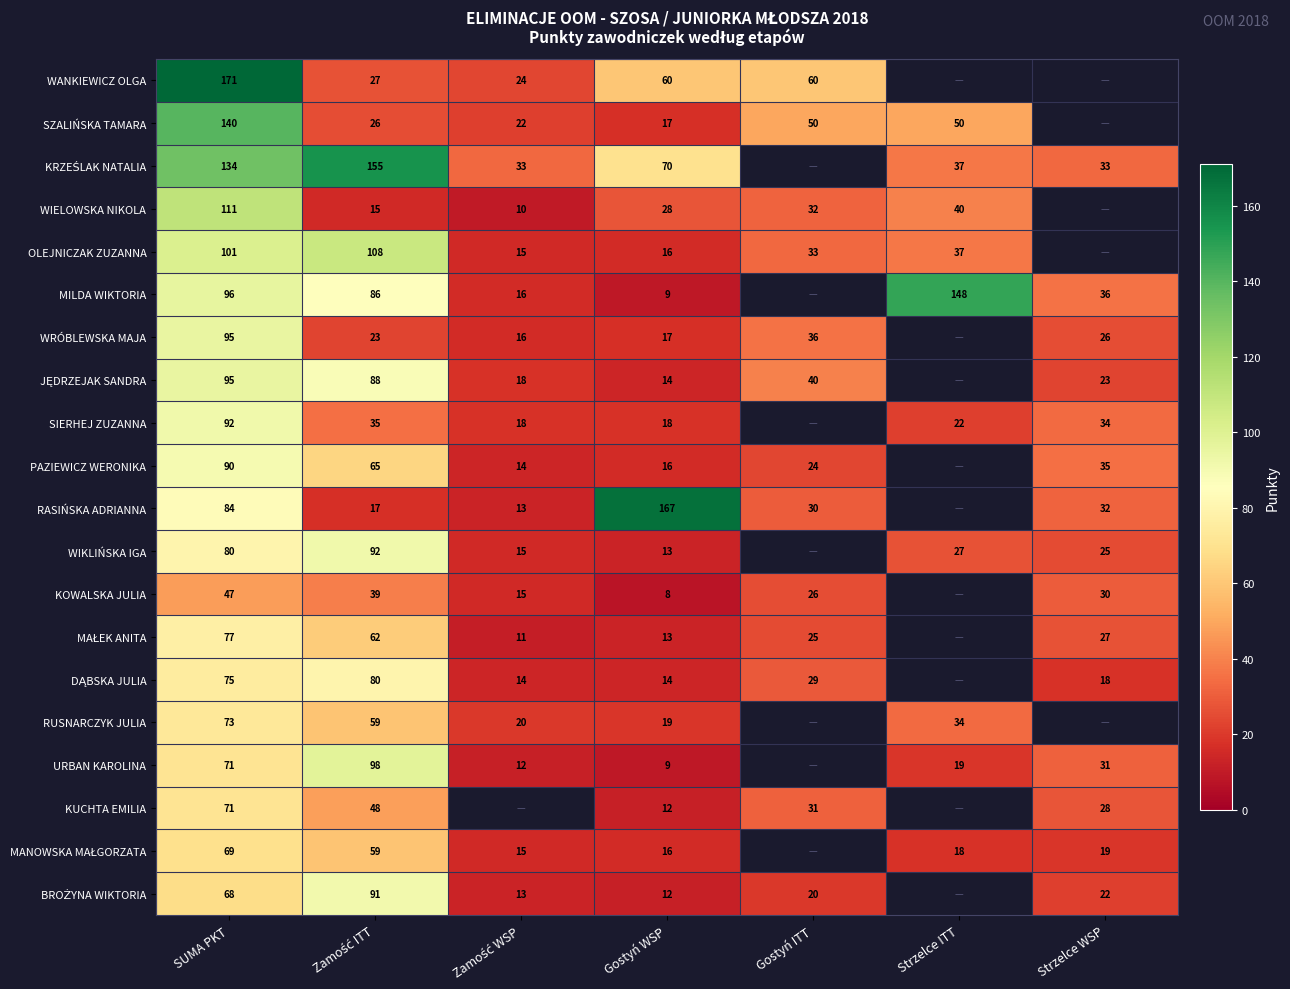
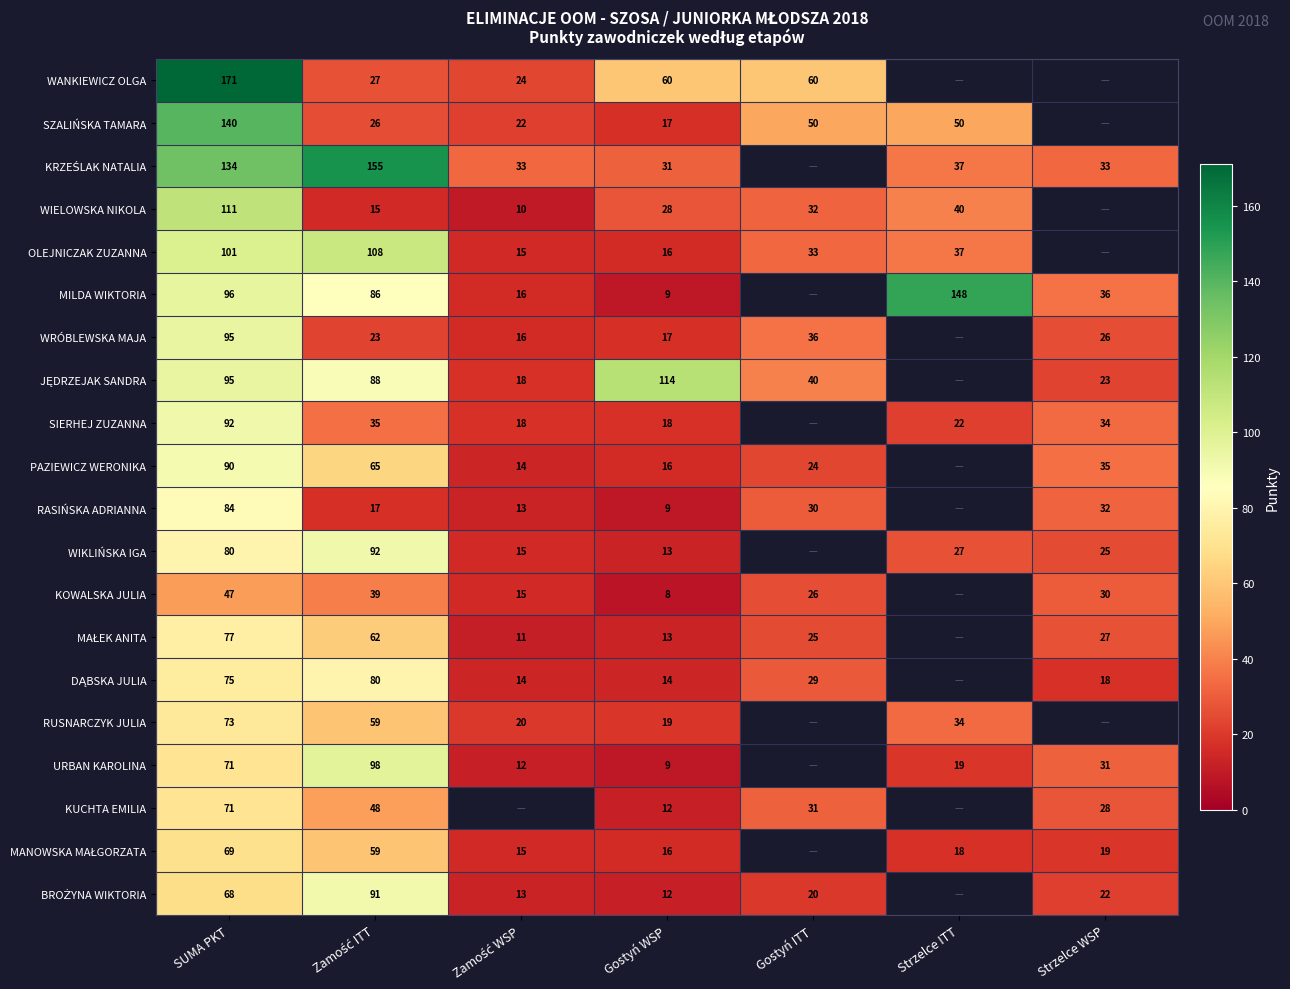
  {
    "WANKIEWICZ OLGA": {
      "SUMA PKT": 171,
      "Zamość ITT": 27,
      "Zamość WSP": 24,
      "Gostyń WSP": 60,
      "Gostyń ITT": 60
    },
    "SZALIŃSKA TAMARA": {
      "SUMA PKT": 140,
      "Zamość ITT": 26,
      "Zamość WSP": 22,
      "Gostyń WSP": 17,
      "Gostyń ITT": 50,
      "Strzelce ITT": 50
    },
    "KRZEŚLAK NATALIA": {
      "SUMA PKT": 134,
      "Zamość ITT": 155,
      "Zamość WSP": 33,
-     "Gostyń WSP": 70,
+     "Gostyń WSP": 31,
      "Strzelce ITT": 37,
      "Strzelce WSP": 33
    },
    "WIELOWSKA NIKOLA": {
      "SUMA PKT": 111,
      "Zamość ITT": 15,
      "Zamość WSP": 10,
      "Gostyń WSP": 28,
      "Gostyń ITT": 32,
      "Strzelce ITT": 40
    },
    "OLEJNICZAK ZUZANNA": {
      "SUMA PKT": 101,
      "Zamość ITT": 108,
      "Zamość WSP": 15,
      "Gostyń WSP": 16,
      "Gostyń ITT": 33,
      "Strzelce ITT": 37
    },
    "MILDA WIKTORIA": {
      "SUMA PKT": 96,
      "Zamość ITT": 86,
      "Zamość WSP": 16,
      "Gostyń WSP": 9,
      "Strzelce ITT": 148,
      "Strzelce WSP": 36
    },
    "WRÓBLEWSKA MAJA": {
      "SUMA PKT": 95,
      "Zamość ITT": 23,
      "Zamość WSP": 16,
      "Gostyń WSP": 17,
      "Gostyń ITT": 36,
      "Strzelce WSP": 26
    },
    "JĘDRZEJAK SANDRA": {
      "SUMA PKT": 95,
      "Zamość ITT": 88,
      "Zamość WSP": 18,
-     "Gostyń WSP": 14,
+     "Gostyń WSP": 114,
      "Gostyń ITT": 40,
      "Strzelce WSP": 23
    },
    "SIERHEJ ZUZANNA": {
      "SUMA PKT": 92,
      "Zamość ITT": 35,
      "Zamość WSP": 18,
      "Gostyń WSP": 18,
      "Strzelce ITT": 22,
      "Strzelce WSP": 34
    },
    "PAZIEWICZ WERONIKA": {
      "SUMA PKT": 90,
      "Zamość ITT": 65,
      "Zamość WSP": 14,
      "Gostyń WSP": 16,
      "Gostyń ITT": 24,
      "Strzelce WSP": 35
    },
    "RASIŃSKA ADRIANNA": {
      "SUMA PKT": 84,
      "Zamość ITT": 17,
      "Zamość WSP": 13,
-     "Gostyń WSP": 167,
+     "Gostyń WSP": 9,
      "Gostyń ITT": 30,
      "Strzelce WSP": 32
    },
    "WIKLIŃSKA IGA": {
      "SUMA PKT": 80,
      "Zamość ITT": 92,
      "Zamość WSP": 15,
      "Gostyń WSP": 13,
      "Strzelce ITT": 27,
      "Strzelce WSP": 25
    },
    "KOWALSKA JULIA": {
      "SUMA PKT": 47,
      "Zamość ITT": 39,
      "Zamość WSP": 15,
      "Gostyń WSP": 8,
      "Gostyń ITT": 26,
      "Strzelce WSP": 30
    },
    "MAŁEK ANITA": {
      "SUMA PKT": 77,
      "Zamość ITT": 62,
      "Zamość WSP": 11,
      "Gostyń WSP": 13,
      "Gostyń ITT": 25,
      "Strzelce WSP": 27
    },
    "DĄBSKA JULIA": {
      "SUMA PKT": 75,
      "Zamość ITT": 80,
      "Zamość WSP": 14,
      "Gostyń WSP": 14,
      "Gostyń ITT": 29,
      "Strzelce WSP": 18
    },
    "RUSNARCZYK JULIA": {
      "SUMA PKT": 73,
      "Zamość ITT": 59,
      "Zamość WSP": 20,
      "Gostyń WSP": 19,
      "Strzelce ITT": 34
    },
    "URBAN KAROLINA": {
      "SUMA PKT": 71,
      "Zamość ITT": 98,
      "Zamość WSP": 12,
      "Gostyń WSP": 9,
      "Strzelce ITT": 19,
      "Strzelce WSP": 31
    },
    "KUCHTA EMILIA": {
      "SUMA PKT": 71,
      "Zamość ITT": 48,
      "Gostyń WSP": 12,
      "Gostyń ITT": 31,
      "Strzelce WSP": 28
    },
    "MANOWSKA MAŁGORZATA": {
      "SUMA PKT": 69,
      "Zamość ITT": 59,
      "Zamość WSP": 15,
      "Gostyń WSP": 16,
      "Strzelce ITT": 18,
      "Strzelce WSP": 19
    },
    "BROŻYNA WIKTORIA": {
      "SUMA PKT": 68,
      "Zamość ITT": 91,
      "Zamość WSP": 13,
      "Gostyń WSP": 12,
      "Gostyń ITT": 20,
      "Strzelce WSP": 22
    }
  }
